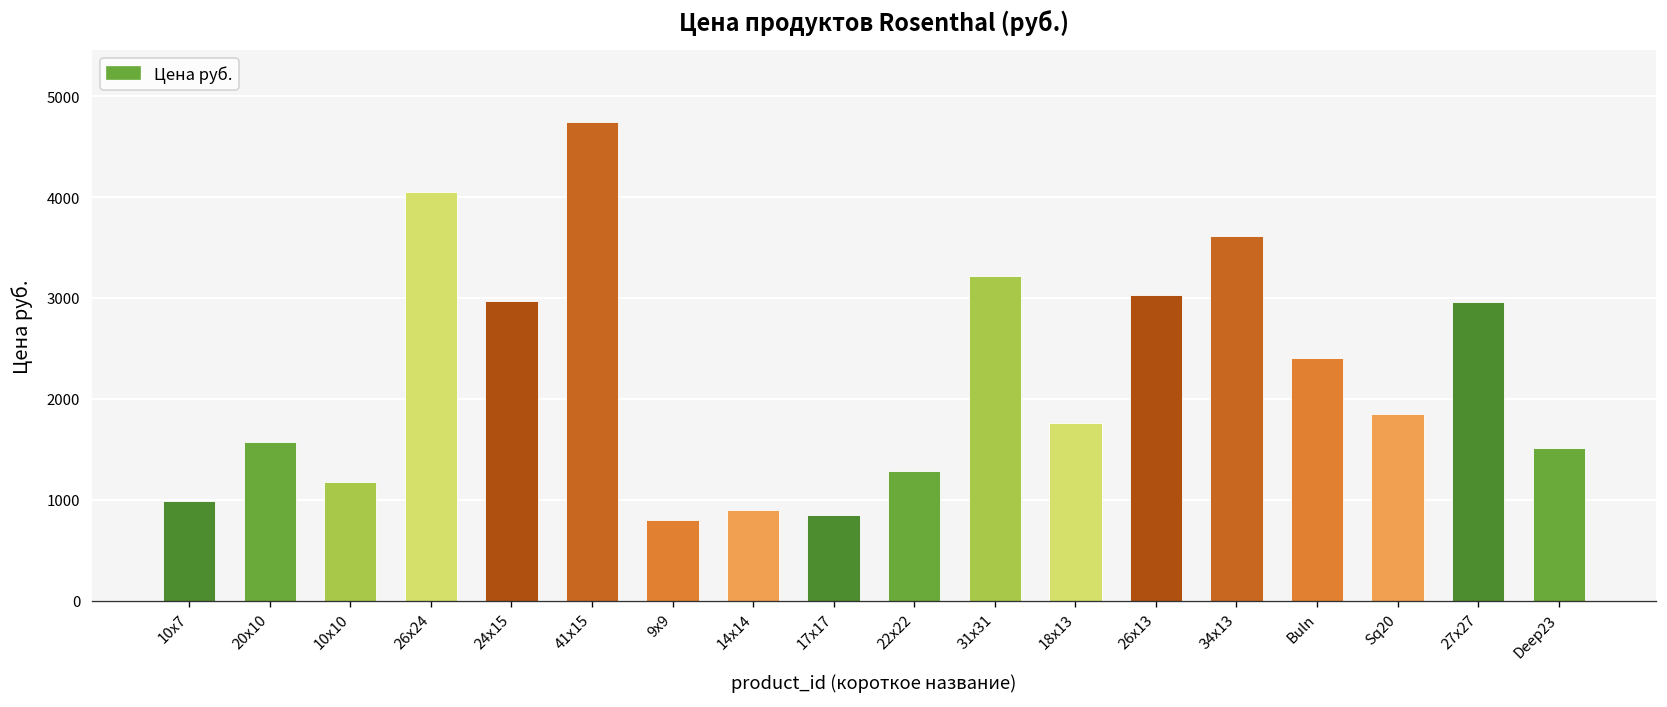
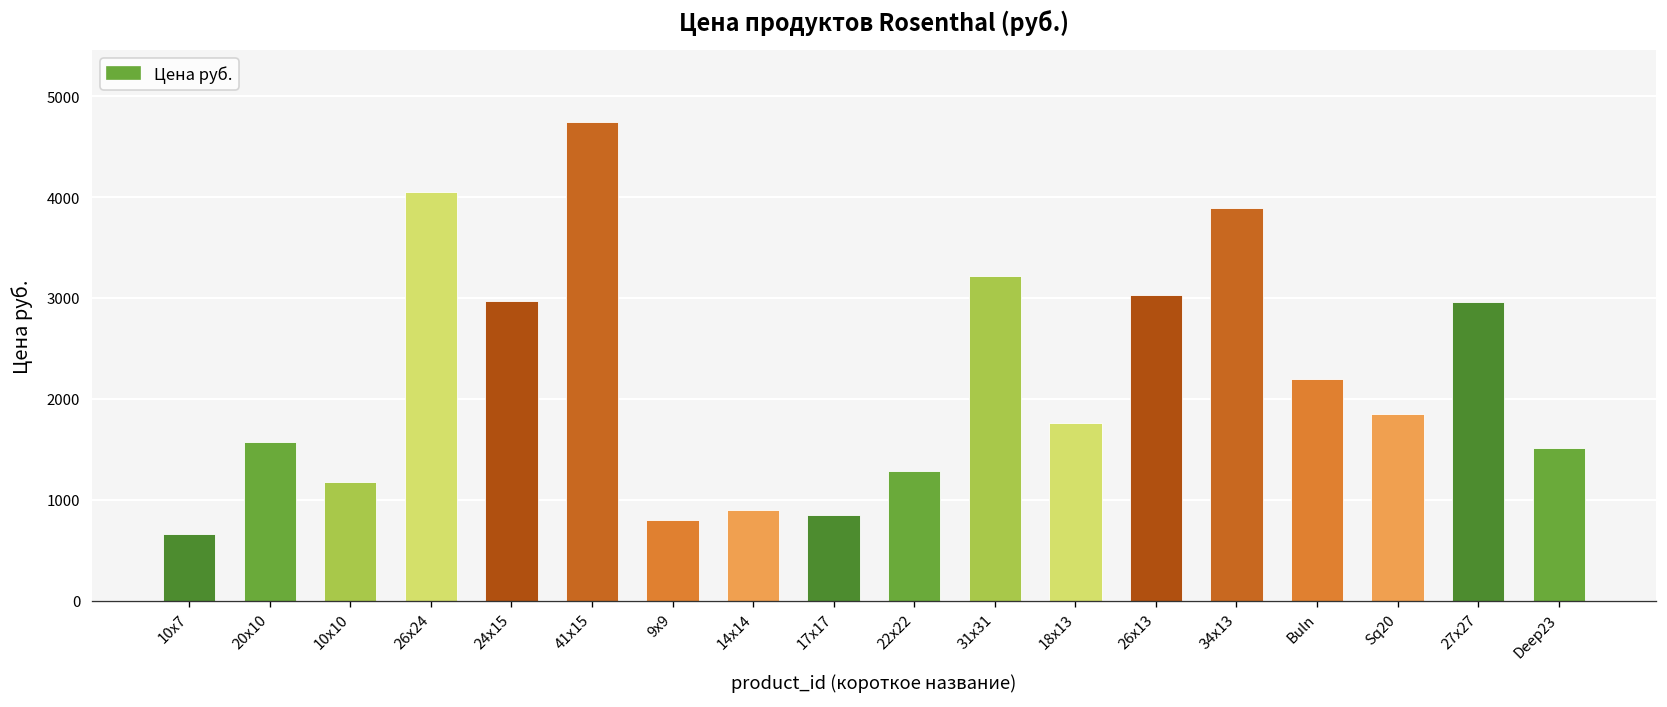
  {
-   "10x7": 1000,
+   "10x7": 700,
    "20x10": 1600,
    "10x10": 1200,
    "26x24": 4100,
    "24x15": 3000,
    "41x15": 4700,
    "9x9": 800,
    "14x14": 900,
    "17x17": 800,
    "22x22": 1300,
    "31x31": 3200,
    "18x13": 1800,
    "26x13": 3000,
-   "34x13": 3600,
-   "Buln": 2400,
+   "34x13": 3900,
+   "Buln": 2200,
    "Sq20": 1900,
    "27x27": 3000,
    "Deep23": 1500
  }
